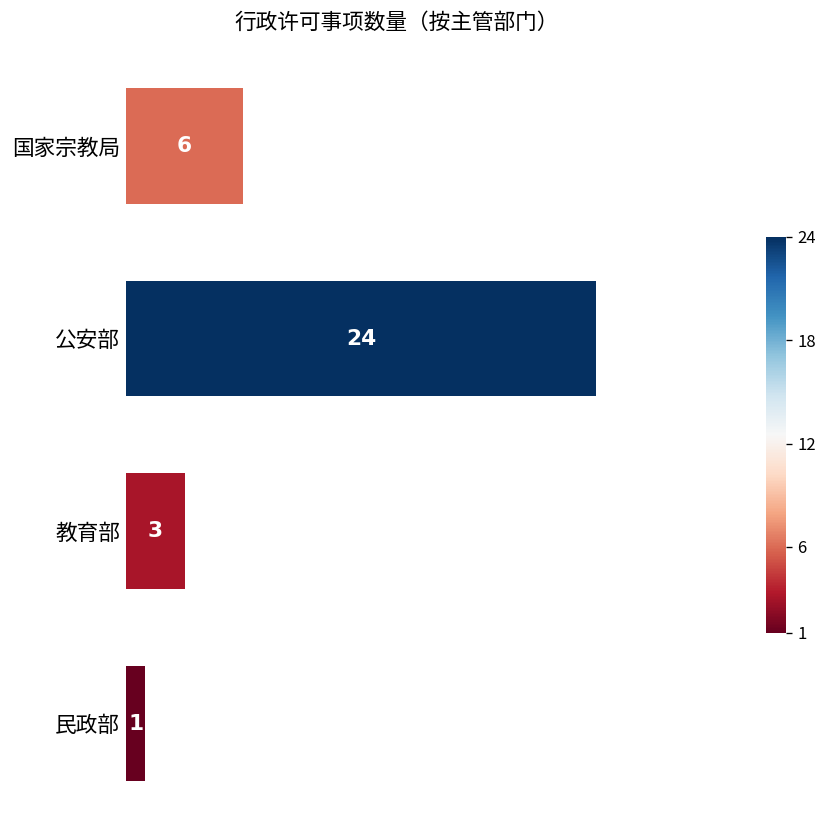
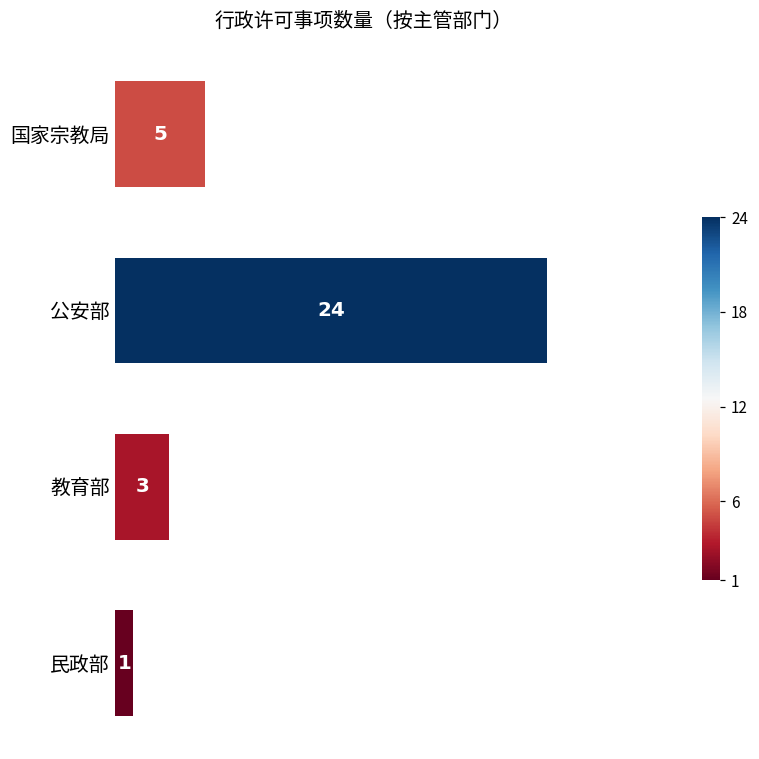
  {
-   "国家宗教局": 6,
+   "国家宗教局": 5,
    "公安部": 24,
    "教育部": 3,
    "民政部": 1
  }
